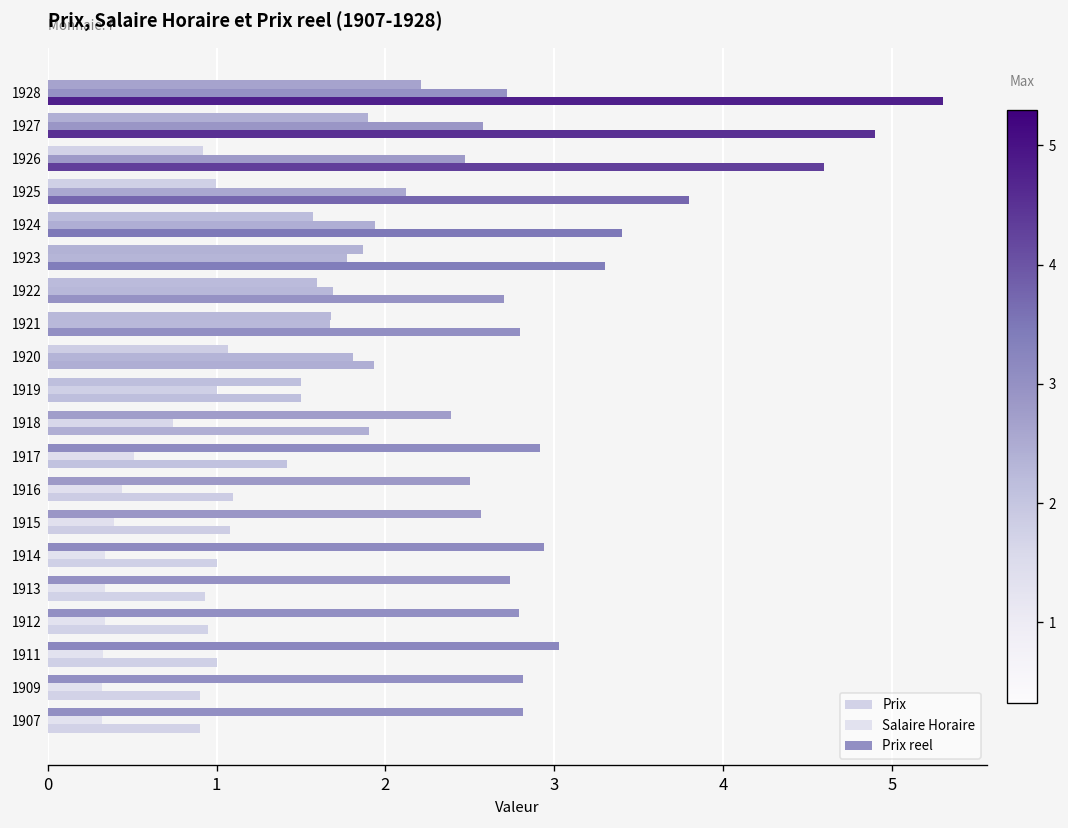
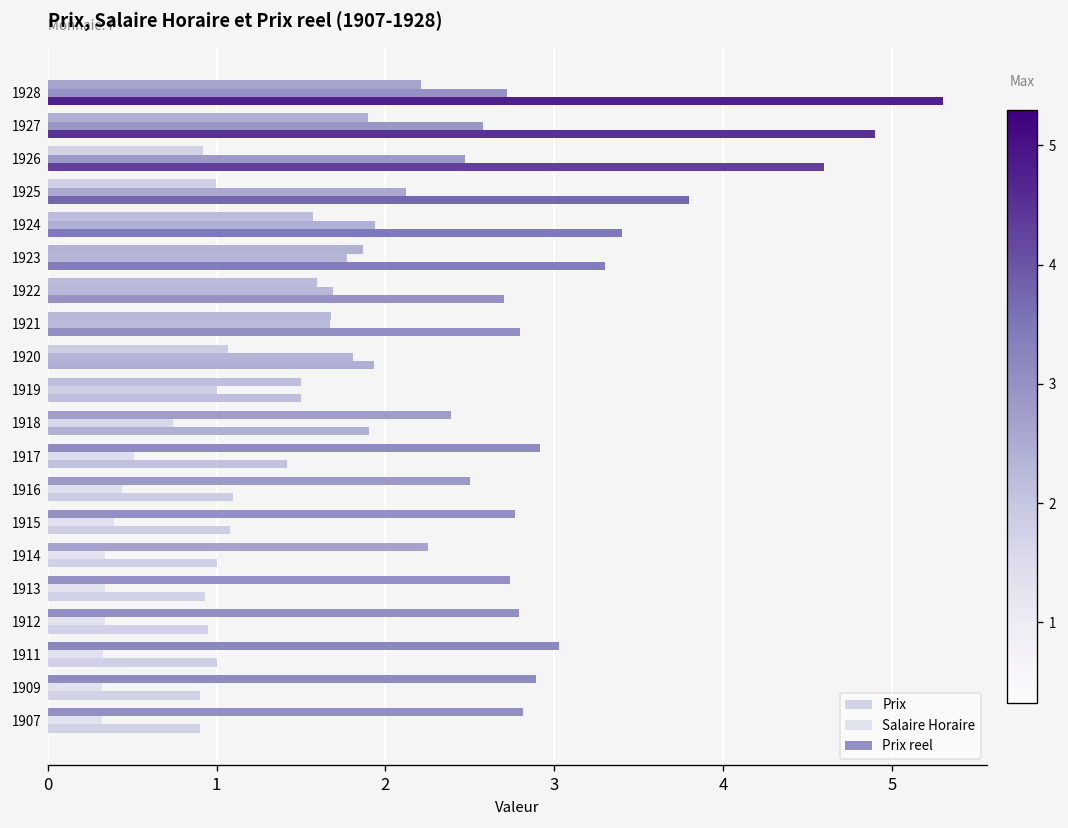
  {
    "Prix reel": {
      "1928": 2.21,
      "1927": 1.90,
      "1926": 0.92,
      "1925": 1.00,
      "1924": 1.57,
      "1923": 1.86,
      "1922": 1.60,
      "1921": 1.68,
      "1920": 1.07,
      "1919": 1.50,
      "1918": 2.39,
      "1917": 2.92,
      "1916": 2.50,
-     "1915": 2.57,
-     "1914": 2.94,
+     "1915": 2.77,
+     "1914": 2.25,
      "1913": 2.74,
      "1912": 2.79,
      "1911": 3.03,
-     "1909": 2.81,
+     "1909": 2.89,
      "1907": 2.81
    }
  }
